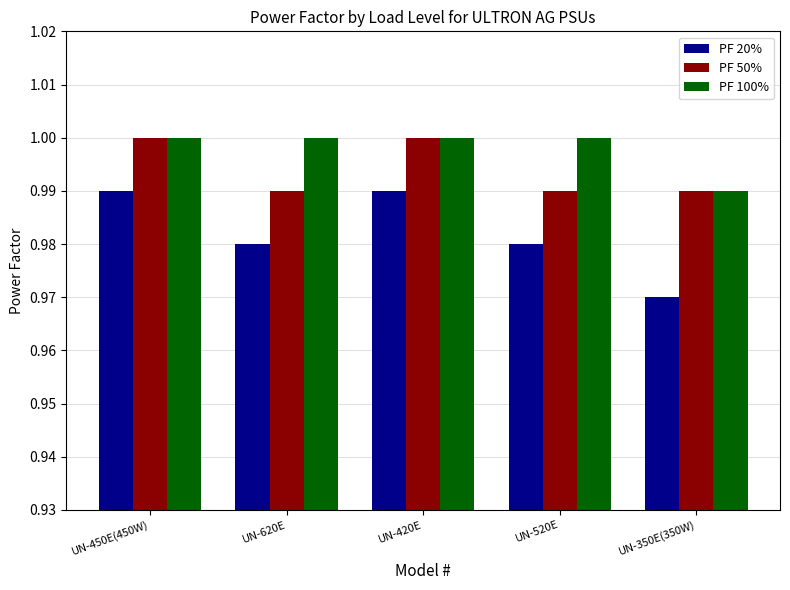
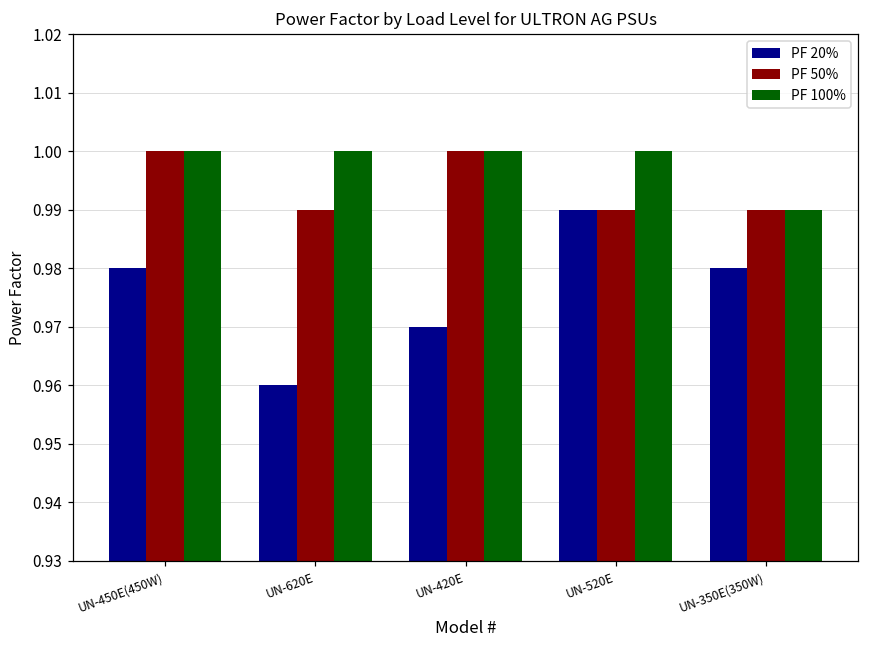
  {
    "PF 20%": {
-     "UN-450E(450W)": 0.99,
-     "UN-620E": 0.98,
-     "UN-420E": 0.99,
-     "UN-520E": 0.98,
-     "UN-350E(350W)": 0.97
+     "UN-450E(450W)": 0.98,
+     "UN-620E": 0.96,
+     "UN-420E": 0.97,
+     "UN-520E": 0.99,
+     "UN-350E(350W)": 0.98
    },
    "PF 50%": {
      "UN-450E(450W)": 1.00,
      "UN-620E": 0.99,
      "UN-420E": 1.00,
      "UN-520E": 0.99,
      "UN-350E(350W)": 0.99
    },
    "PF 100%": {
      "UN-450E(450W)": 1.00,
      "UN-620E": 1.00,
      "UN-420E": 1.00,
      "UN-520E": 1.00,
      "UN-350E(350W)": 0.99
    }
  }
